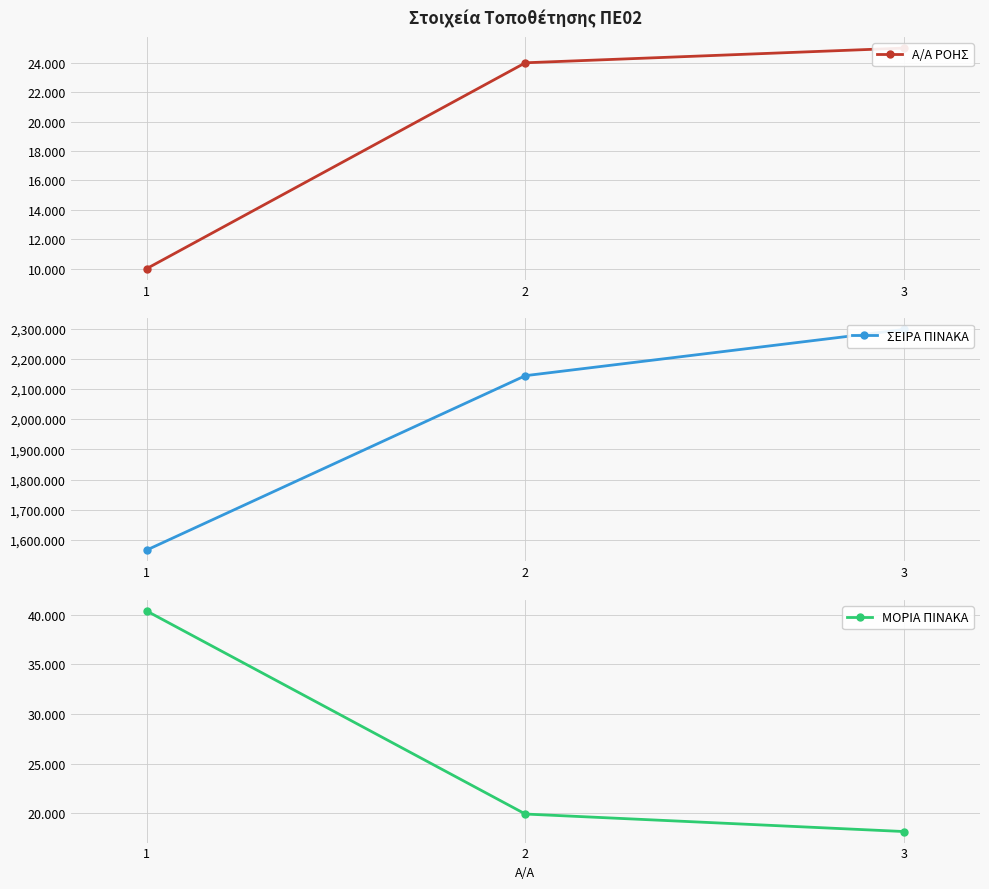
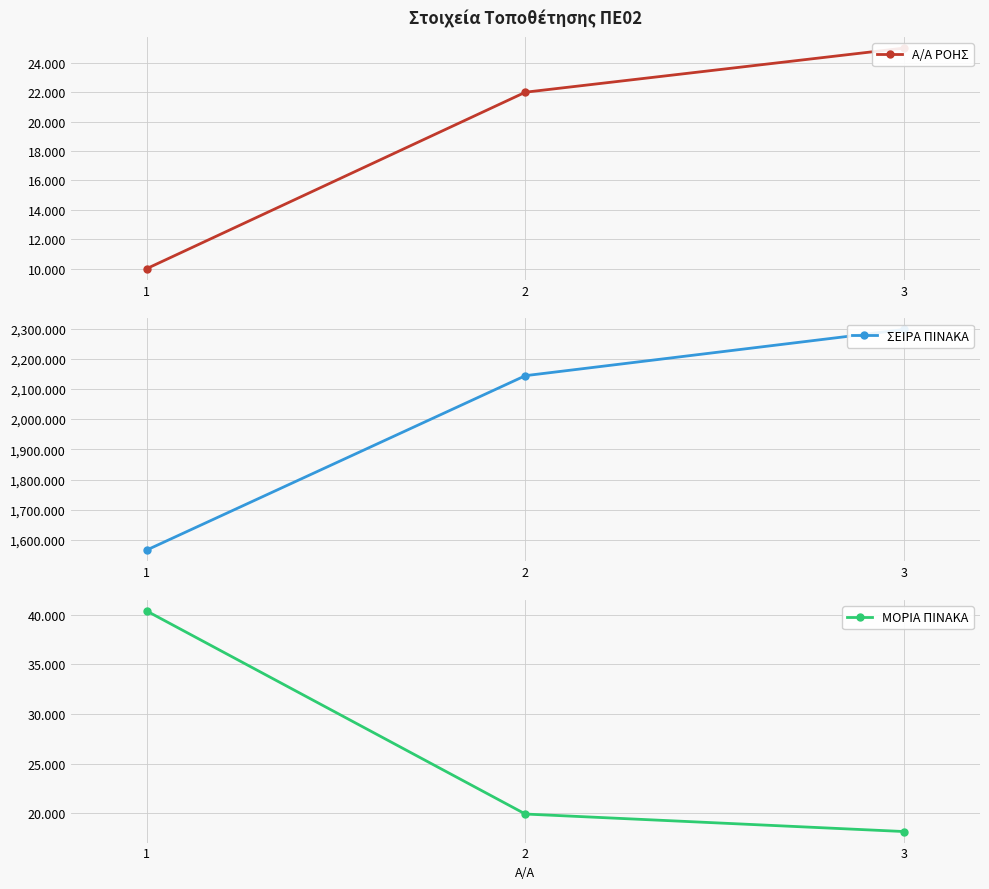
  {
    "Στοιχεία Τοποθέτησης ΠΕ02": {
      "1": 10,
-     "2": 24
+     "2": 22
    }
  }
